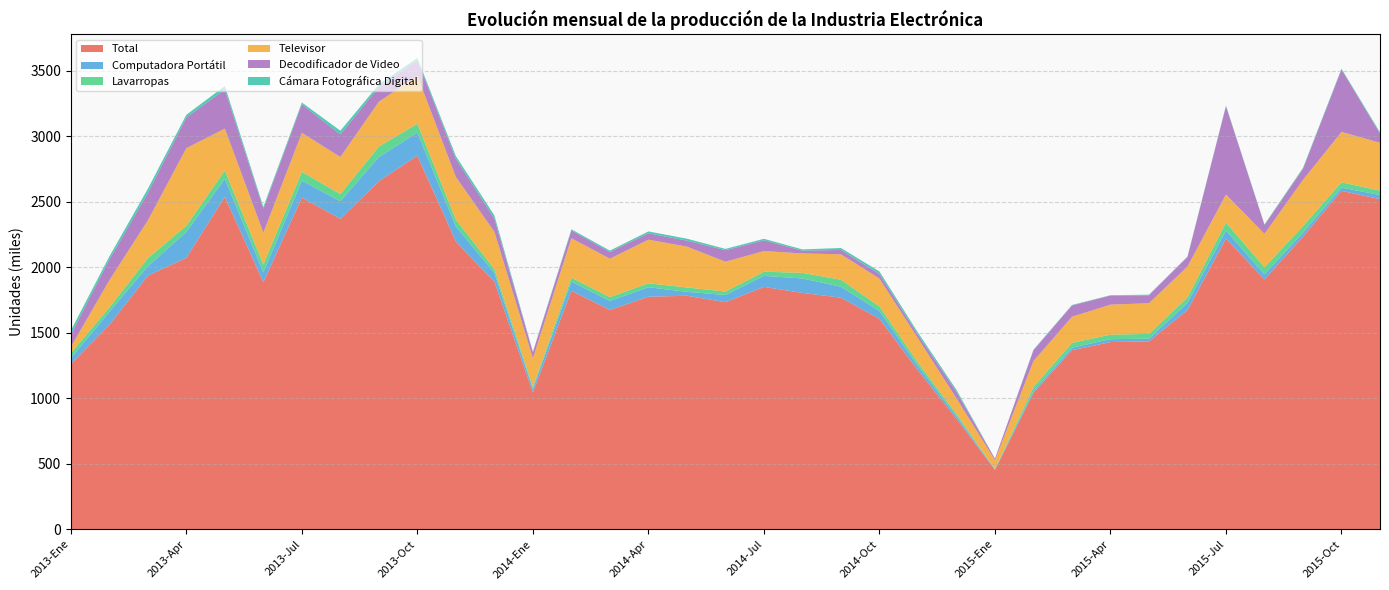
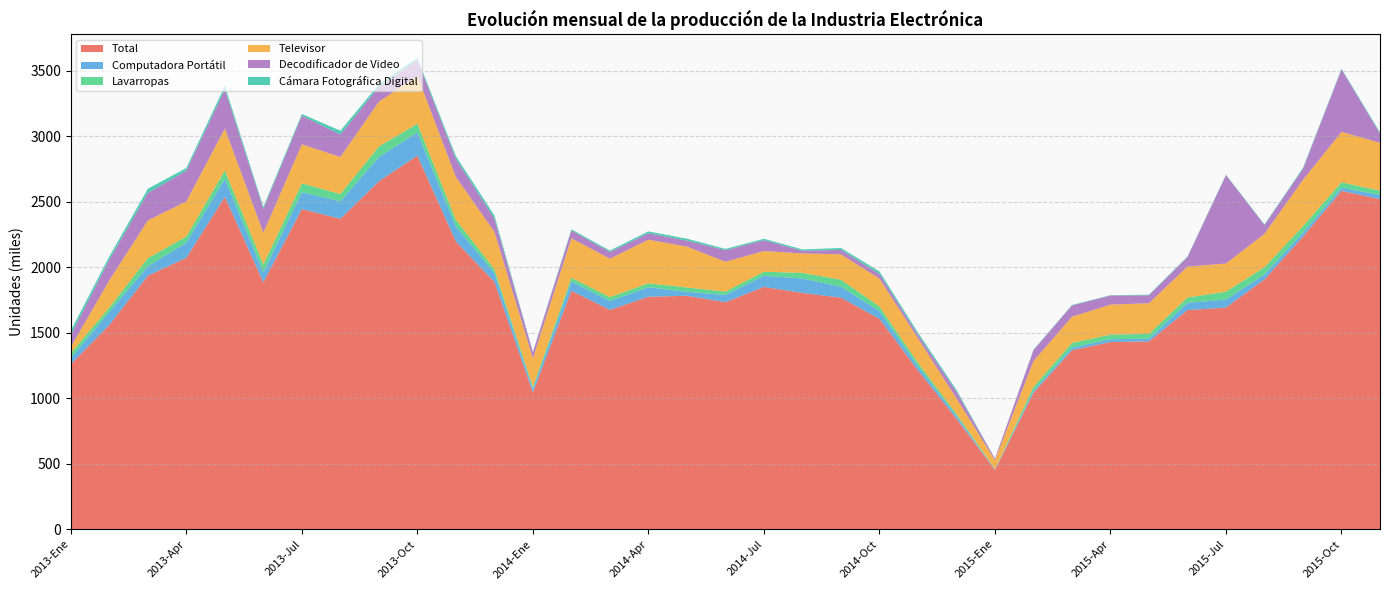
  {
    "Total": {
      "2013-Ene": 1260,
      "2013-Apr": 2070,
-     "2013-Jul": 2530,
+     "2013-Jul": 2440,
      "2013-Oct": 2850,
      "2014-Ene": 1040,
      "2014-Apr": 1780,
      "2014-Jul": 1850,
      "2014-Oct": 1610,
      "2015-Apr": 1430,
-     "2015-Jul": 2220,
+     "2015-Jul": 1690,
      "2015-Oct": 2580
    },
    "Computadora Portátil": {
      "2013-Ene": 50,
-     "2013-Apr": 200,
+     "2013-Apr": 120,
      "2013-Jul": 130,
      "2013-Oct": 180,
      "2014-Apr": 70,
      "2014-Jul": 80,
      "2014-Oct": 60,
      "2015-Apr": 20,
      "2015-Jul": 60,
      "2015-Oct": 20
    },
    "Televisor": {
      "2013-Ene": 50,
-     "2013-Apr": 590,
+     "2013-Apr": 270,
      "2013-Jul": 300,
      "2014-Ene": 220,
      "2014-Apr": 330,
      "2014-Jul": 160,
      "2014-Oct": 210,
      "2015-Apr": 230,
      "2015-Jul": 210,
      "2015-Oct": 380
    },
    "Decodificador de Video": {
      "2013-Ene": 90,
      "2013-Apr": 230
    }
  }
